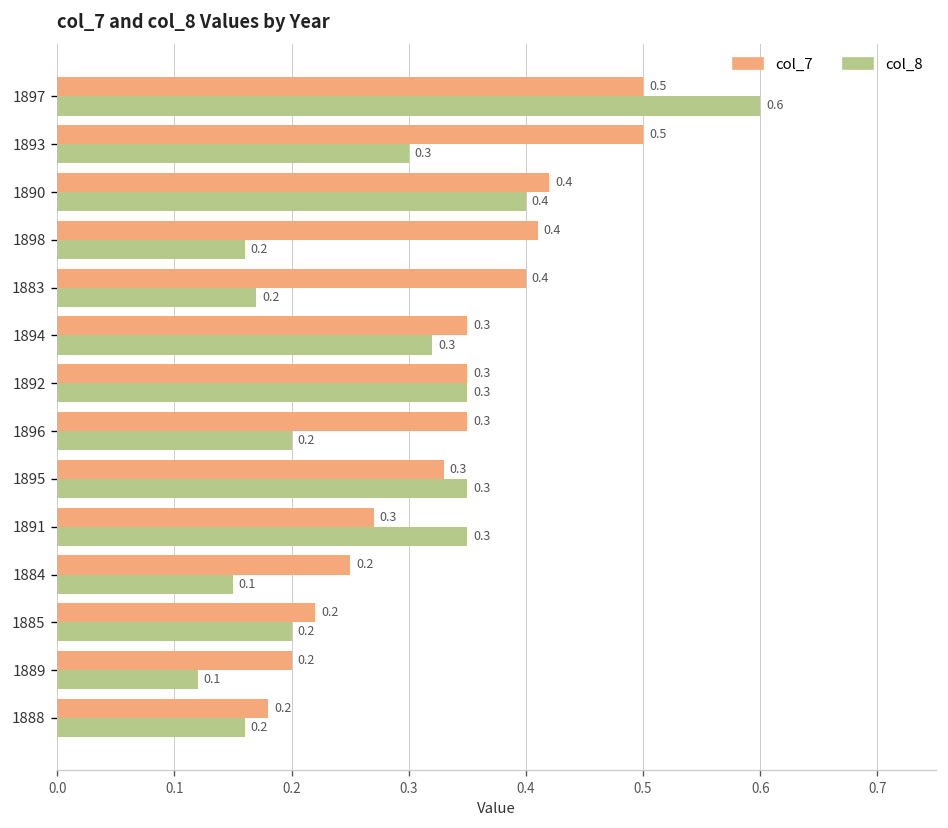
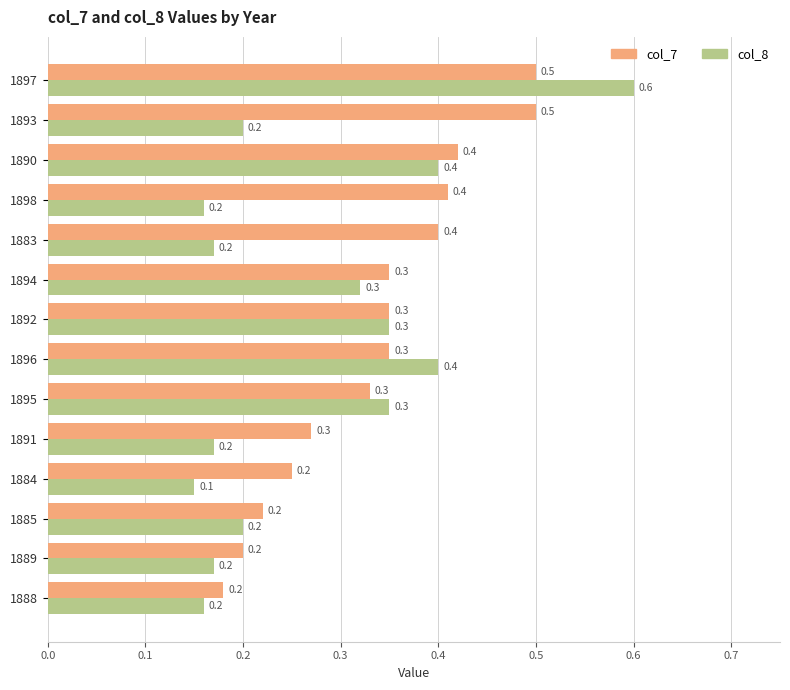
  {
    "col_7": {
      "1897": 0.5,
      "1893": 0.5,
      "1890": 0.4,
      "1898": 0.4,
      "1883": 0.4,
      "1894": 0.3,
      "1892": 0.3,
      "1896": 0.3,
      "1895": 0.3,
      "1891": 0.3,
      "1884": 0.2,
      "1885": 0.2,
      "1889": 0.2,
      "1888": 0.2
    },
    "col_8": {
      "1897": 0.6,
-     "1893": 0.3,
+     "1893": 0.2,
      "1890": 0.4,
      "1898": 0.2,
      "1883": 0.2,
      "1894": 0.3,
      "1892": 0.3,
-     "1896": 0.2,
+     "1896": 0.4,
      "1895": 0.3,
-     "1891": 0.3,
+     "1891": 0.2,
      "1884": 0.1,
      "1885": 0.2,
-     "1889": 0.1,
+     "1889": 0.2,
      "1888": 0.2
    }
  }
